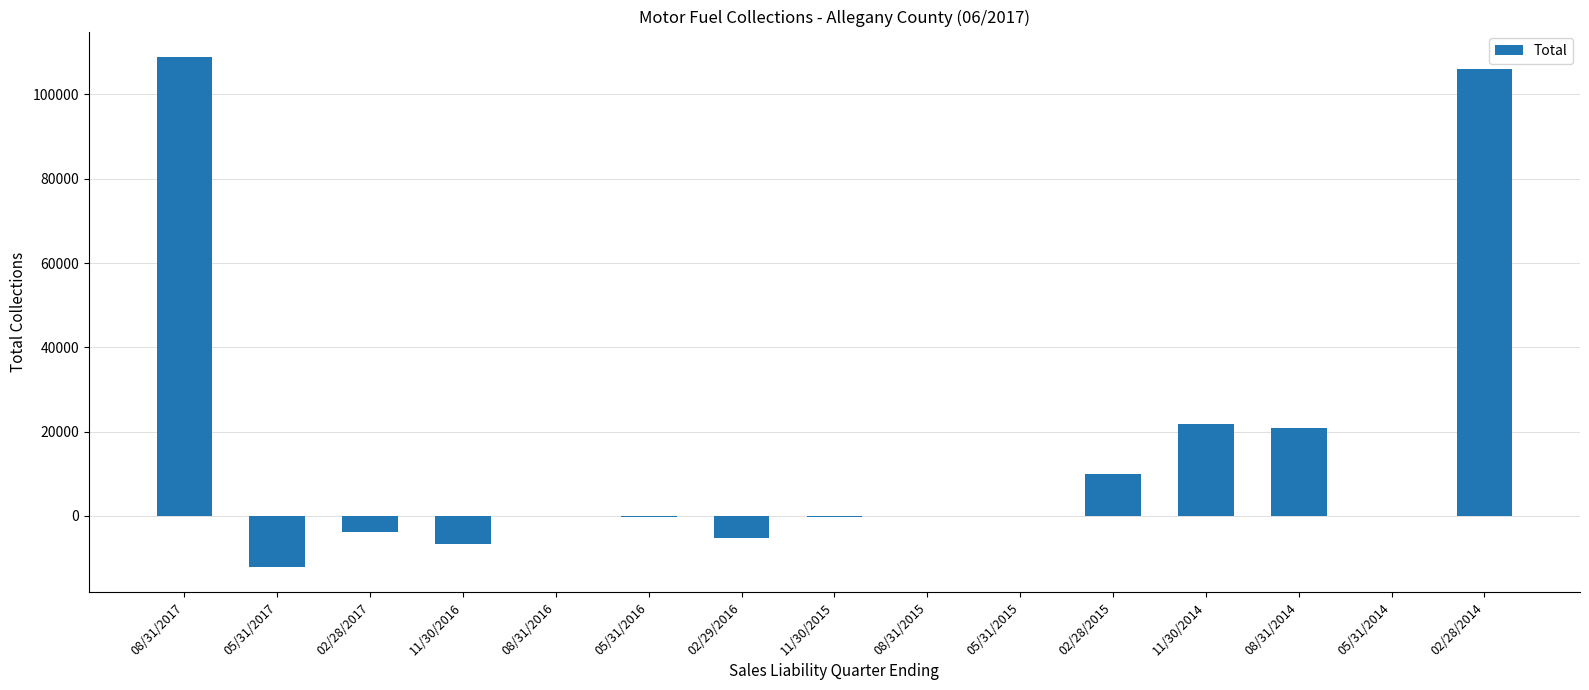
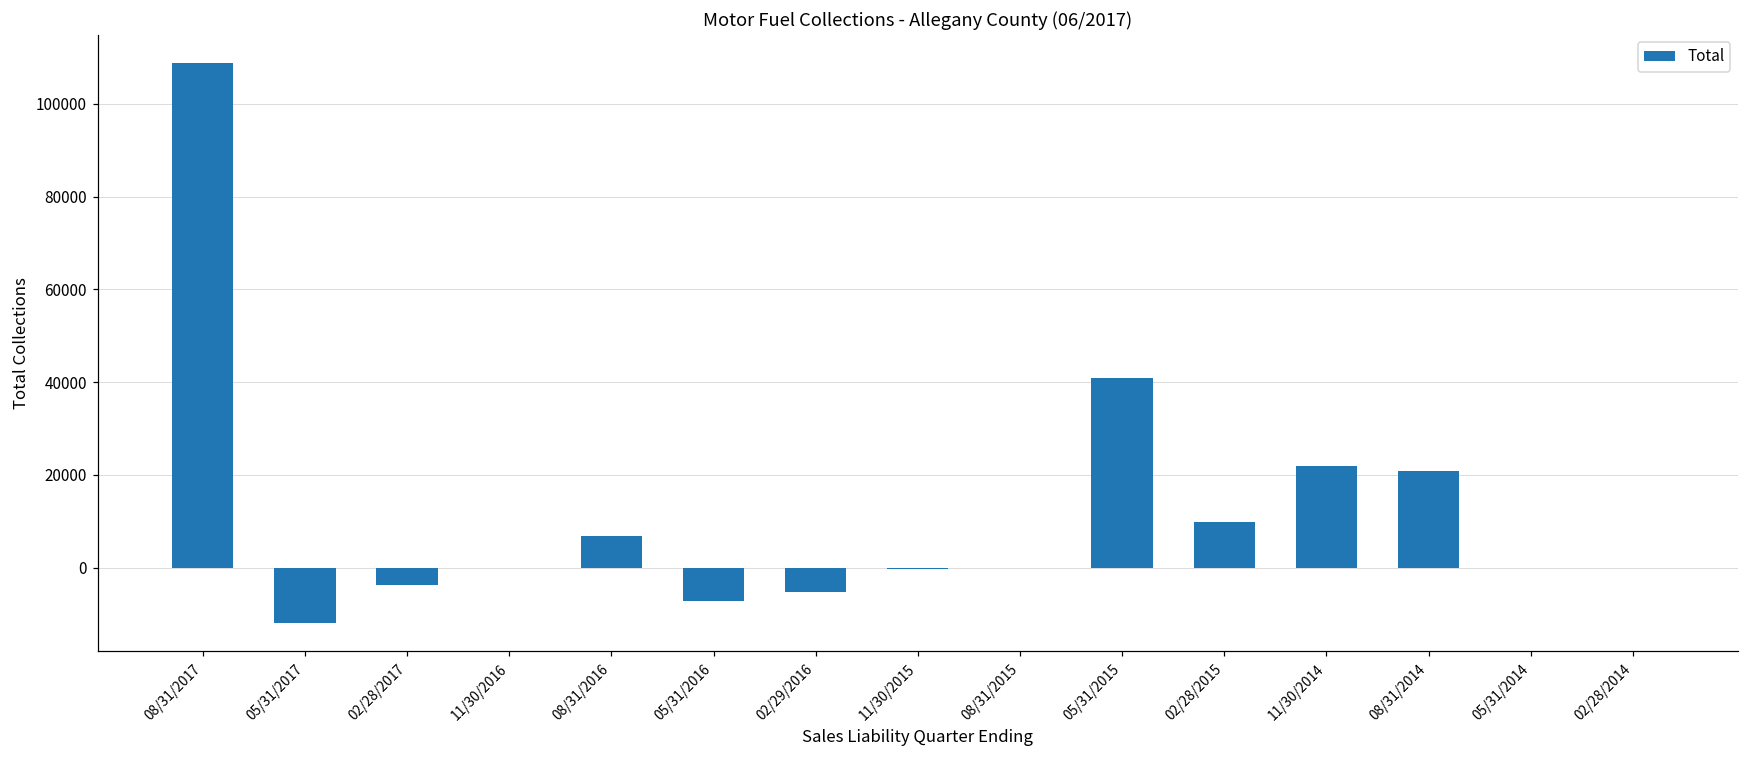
  {
    "08/31/2017": 109000,
    "05/31/2017": -12000,
    "02/28/2017": -4000,
-   "11/30/2016": -7000,
-   "08/31/2016": 0,
-   "05/31/2016": 0,
+   "11/30/2016": 0,
+   "08/31/2016": 7000,
+   "05/31/2016": -7000,
    "02/29/2016": -5000,
-   "05/31/2015": 0,
+   "05/31/2015": 41000,
    "02/28/2015": 10000,
    "11/30/2014": 22000,
    "08/31/2014": 21000,
-   "02/28/2014": 106000
+   "02/28/2014": 0
  }
